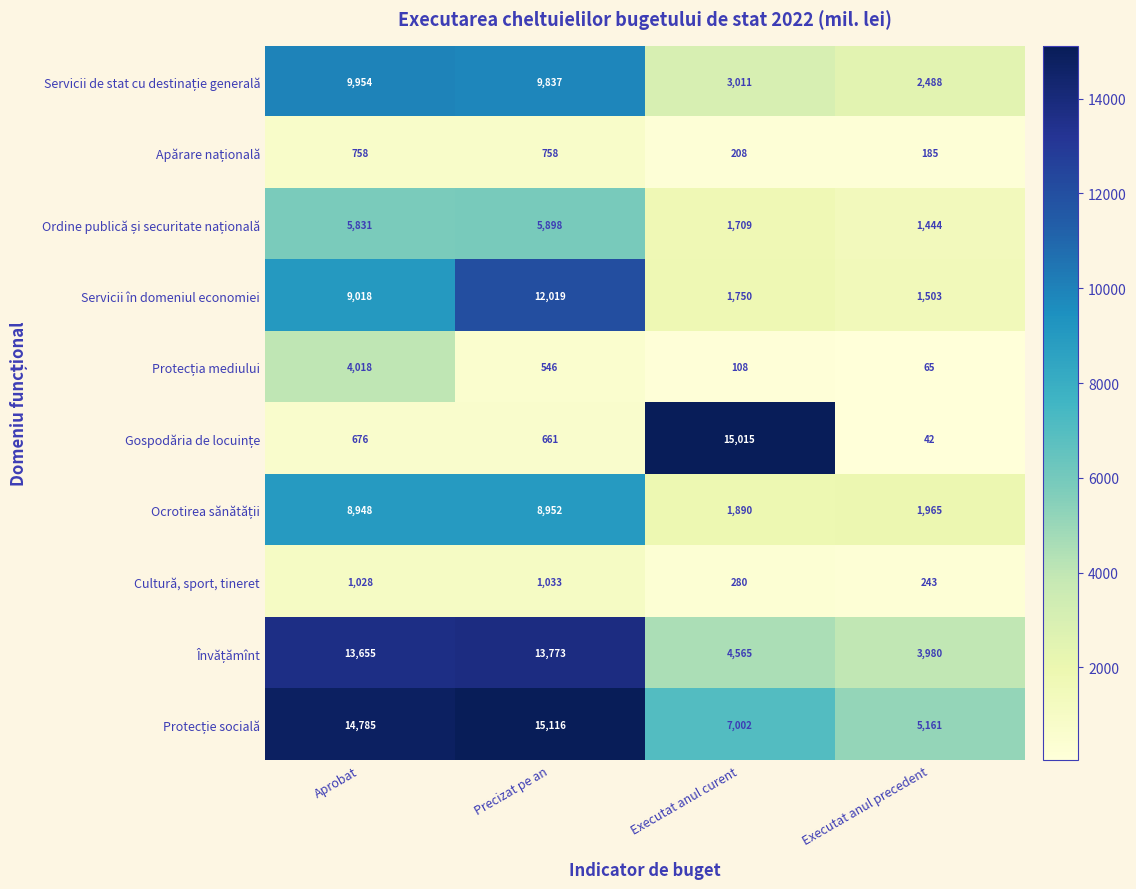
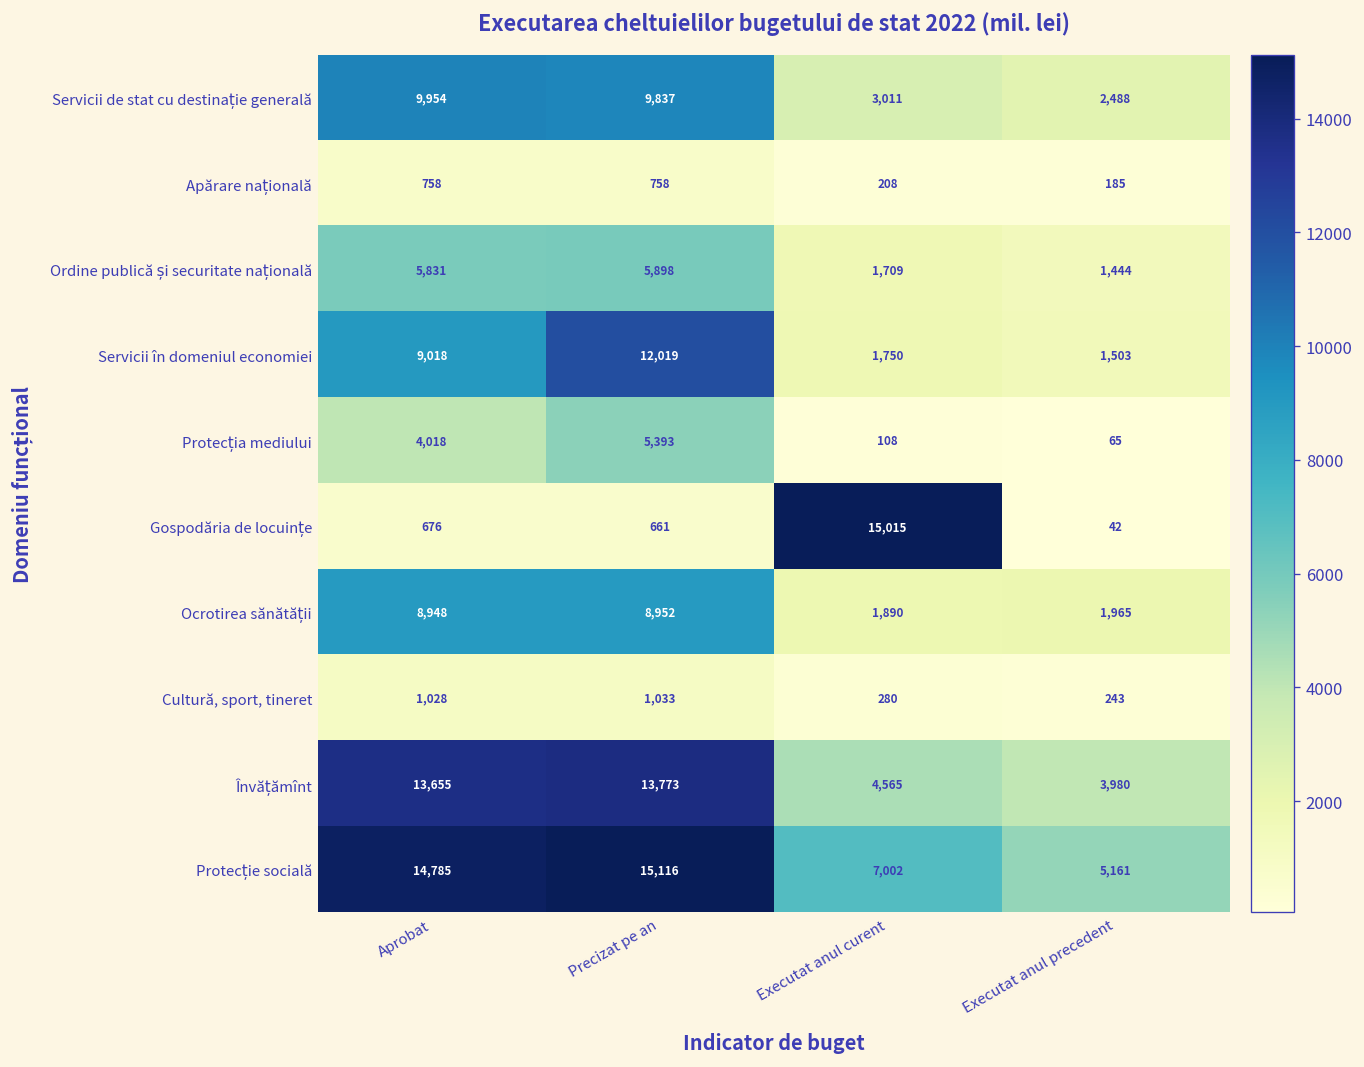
  {
    "Servicii de stat cu destinație generală": {
      "Aprobat": "9,954",
      "Precizat pe an": "9,837",
      "Executat anul curent": "3,011",
      "Executat anul precedent": "2,488"
    },
    "Apărare națională": {
      "Aprobat": "758",
      "Precizat pe an": "758",
      "Executat anul curent": "208",
      "Executat anul precedent": "185"
    },
    "Ordine publică și securitate națională": {
      "Aprobat": "5,831",
      "Precizat pe an": "5,898",
      "Executat anul curent": "1,709",
      "Executat anul precedent": "1,444"
    },
    "Servicii în domeniul economiei": {
      "Aprobat": "9,018",
      "Precizat pe an": "12,019",
      "Executat anul curent": "1,750",
      "Executat anul precedent": "1,503"
    },
    "Protecția mediului": {
      "Aprobat": "4,018",
-     "Precizat pe an": "546",
+     "Precizat pe an": "5,393",
      "Executat anul curent": "108",
      "Executat anul precedent": "65"
    },
    "Gospodăria de locuințe": {
      "Aprobat": "676",
      "Precizat pe an": "661",
      "Executat anul curent": "15,015",
      "Executat anul precedent": "42"
    },
    "Ocrotirea sănătății": {
      "Aprobat": "8,948",
      "Precizat pe an": "8,952",
      "Executat anul curent": "1,890",
      "Executat anul precedent": "1,965"
    },
    "Cultură, sport, tineret": {
      "Aprobat": "1,028",
      "Precizat pe an": "1,033",
      "Executat anul curent": "280",
      "Executat anul precedent": "243"
    },
    "Învățămînt": {
      "Aprobat": "13,655",
      "Precizat pe an": "13,773",
      "Executat anul curent": "4,565",
      "Executat anul precedent": "3,980"
    },
    "Protecție socială": {
      "Aprobat": "14,785",
      "Precizat pe an": "15,116",
      "Executat anul curent": "7,002",
      "Executat anul precedent": "5,161"
    }
  }
